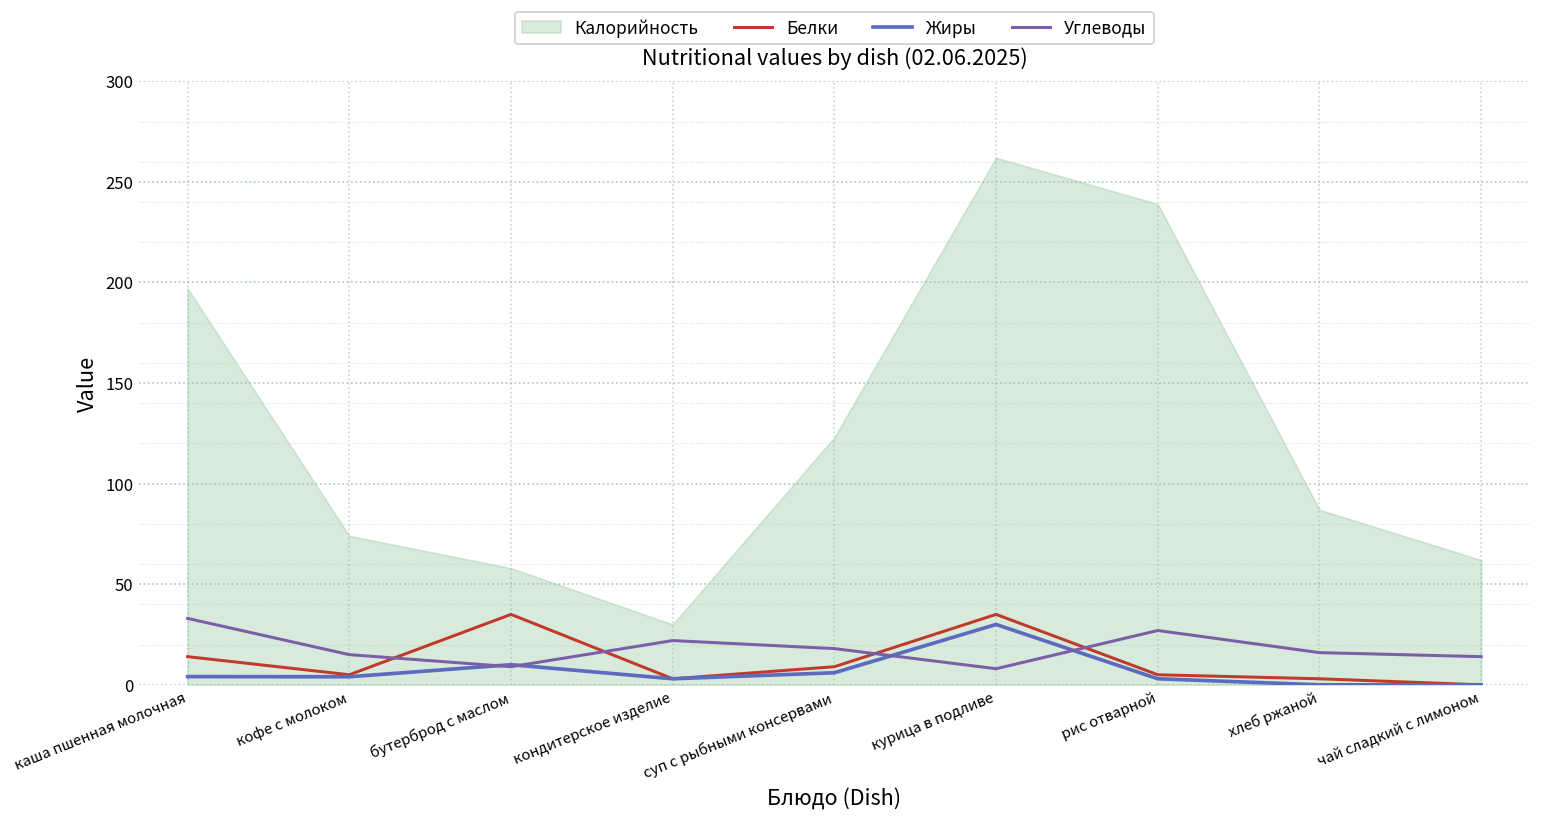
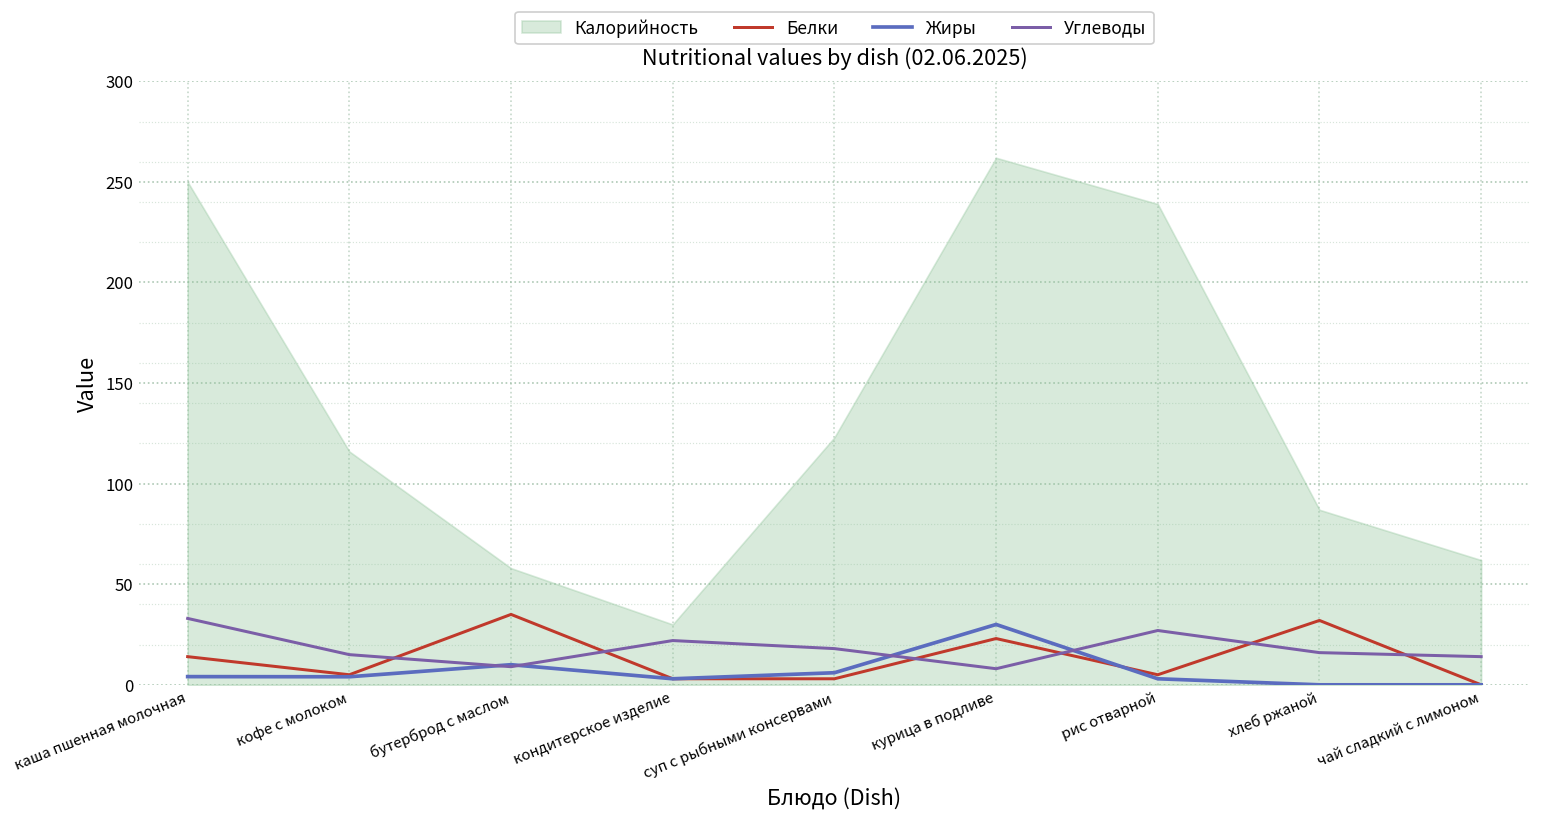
  {
    "Калорийность": {
-     "каша пшенная молочная": 197,
-     "кофе с молоком": 74,
+     "каша пшенная молочная": 250,
+     "кофе с молоком": 116,
      "бутерброд с маслом": 58,
      "кондитерское изделие": 30,
      "суп с рыбными консервами": 123,
      "курица в подливе": 262,
      "рис отварной": 239,
      "хлеб ржаной": 87,
      "чай сладкий с лимоном": 62
    },
    "Белки": {
      "каша пшенная молочная": 14,
      "бутерброд с маслом": 35,
-     "суп с рыбными консервами": 9,
-     "курица в подливе": 35,
+     "суп с рыбными консервами": 3,
+     "курица в подливе": 23,
      "рис отварной": 5,
-     "хлеб ржаной": 3
+     "хлеб ржаной": 32
    }
  }
